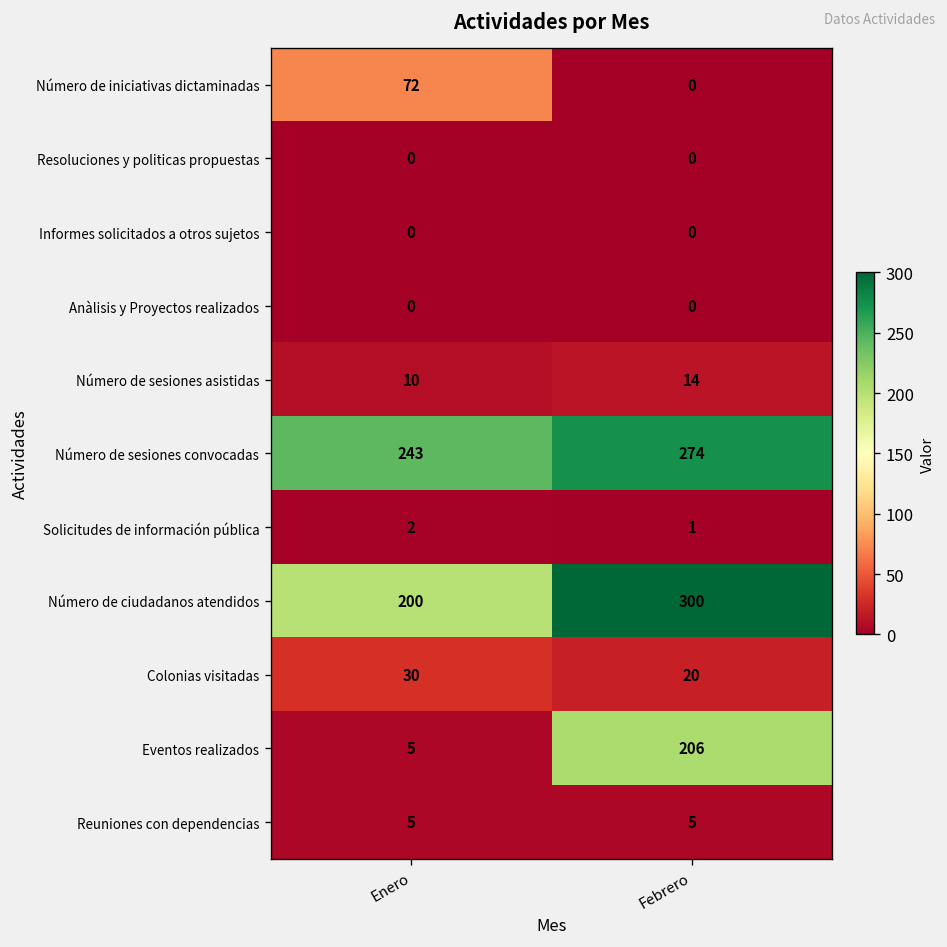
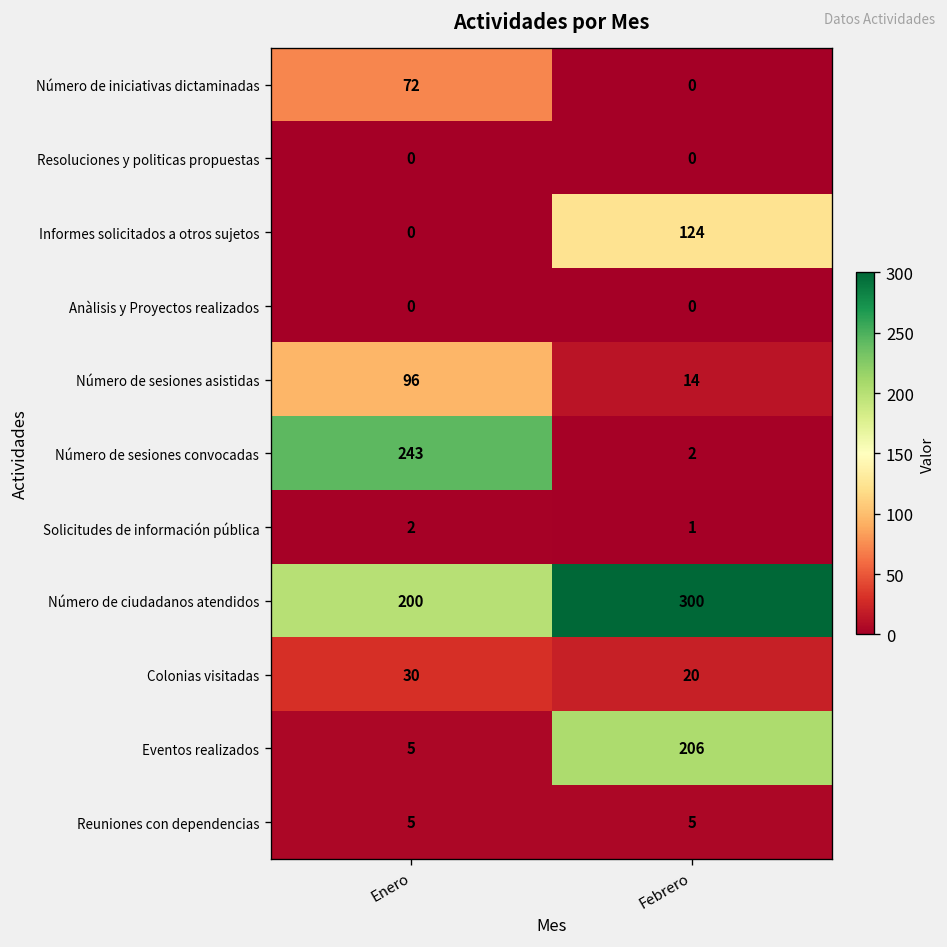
  {
    "Número de iniciativas dictaminadas": {
      "Enero": 72,
      "Febrero": 0
    },
    "Resoluciones y politicas propuestas": {
      "Enero": 0,
      "Febrero": 0
    },
    "Informes solicitados a otros sujetos": {
      "Enero": 0,
-     "Febrero": 0
+     "Febrero": 124
    },
    "Anàlisis y Proyectos realizados": {
      "Enero": 0,
      "Febrero": 0
    },
    "Número de sesiones asistidas": {
-     "Enero": 10,
+     "Enero": 96,
      "Febrero": 14
    },
    "Número de sesiones convocadas": {
      "Enero": 243,
-     "Febrero": 274
+     "Febrero": 2
    },
    "Solicitudes de información pública": {
      "Enero": 2,
      "Febrero": 1
    },
    "Número de ciudadanos atendidos": {
      "Enero": 200,
      "Febrero": 300
    },
    "Colonias visitadas": {
      "Enero": 30,
      "Febrero": 20
    },
    "Eventos realizados": {
      "Enero": 5,
      "Febrero": 206
    },
    "Reuniones con dependencias": {
      "Enero": 5,
      "Febrero": 5
    }
  }
